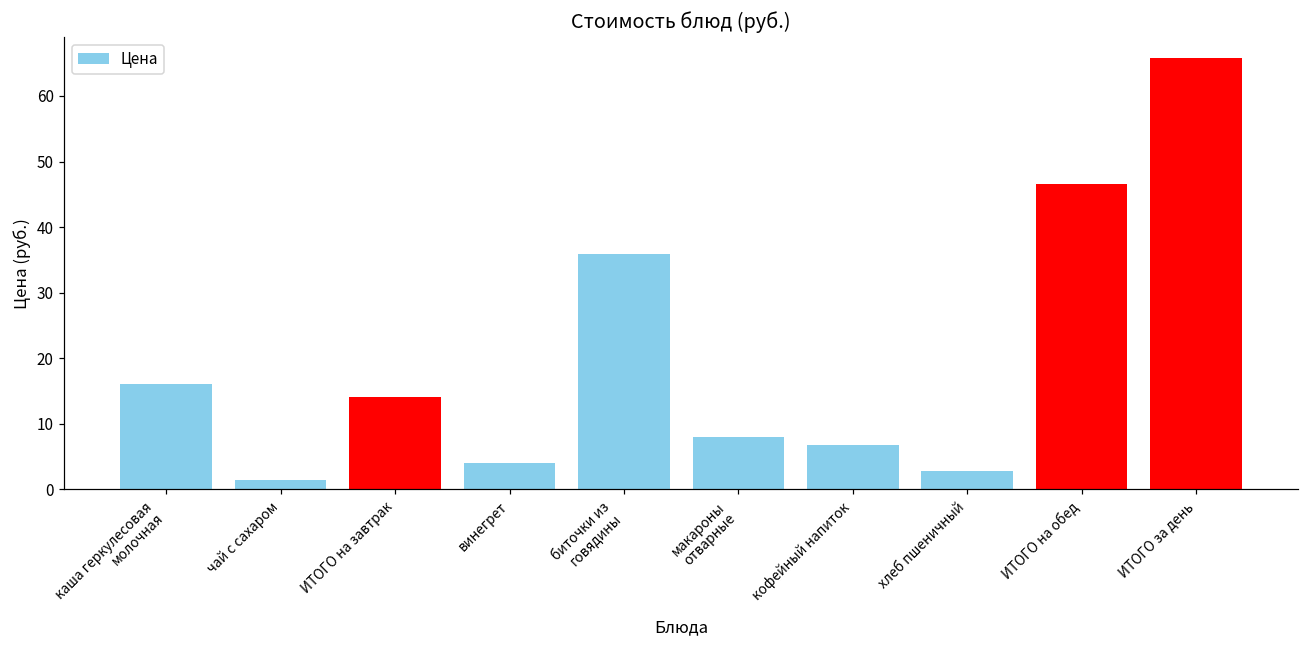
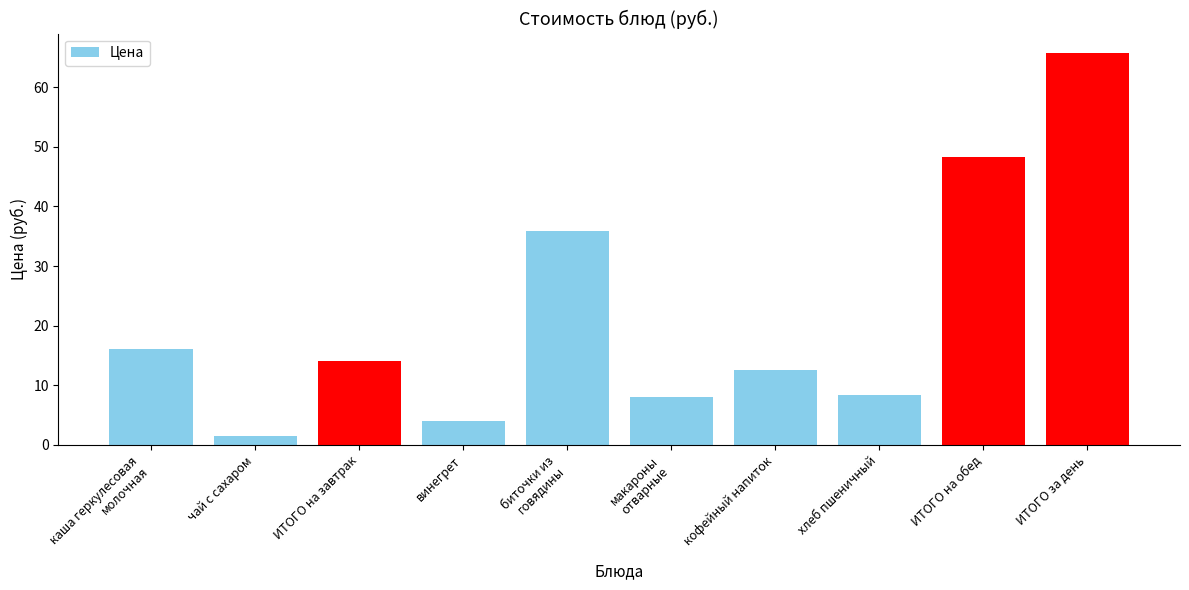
  {
    "каша геркулесовая молочная": 16,
    "чай с сахаром": 1,
    "ИТОГО на завтрак": 14,
    "винегрет": 4,
    "биточки из говядины": 36,
    "макароны отварные": 8,
-   "кофейный напиток": 7,
-   "хлеб пшеничный": 3,
-   "ИТОГО на обед": 47,
+   "кофейный напиток": 13,
+   "хлеб пшеничный": 8,
+   "ИТОГО на обед": 48,
    "ИТОГО за день": 66
  }
